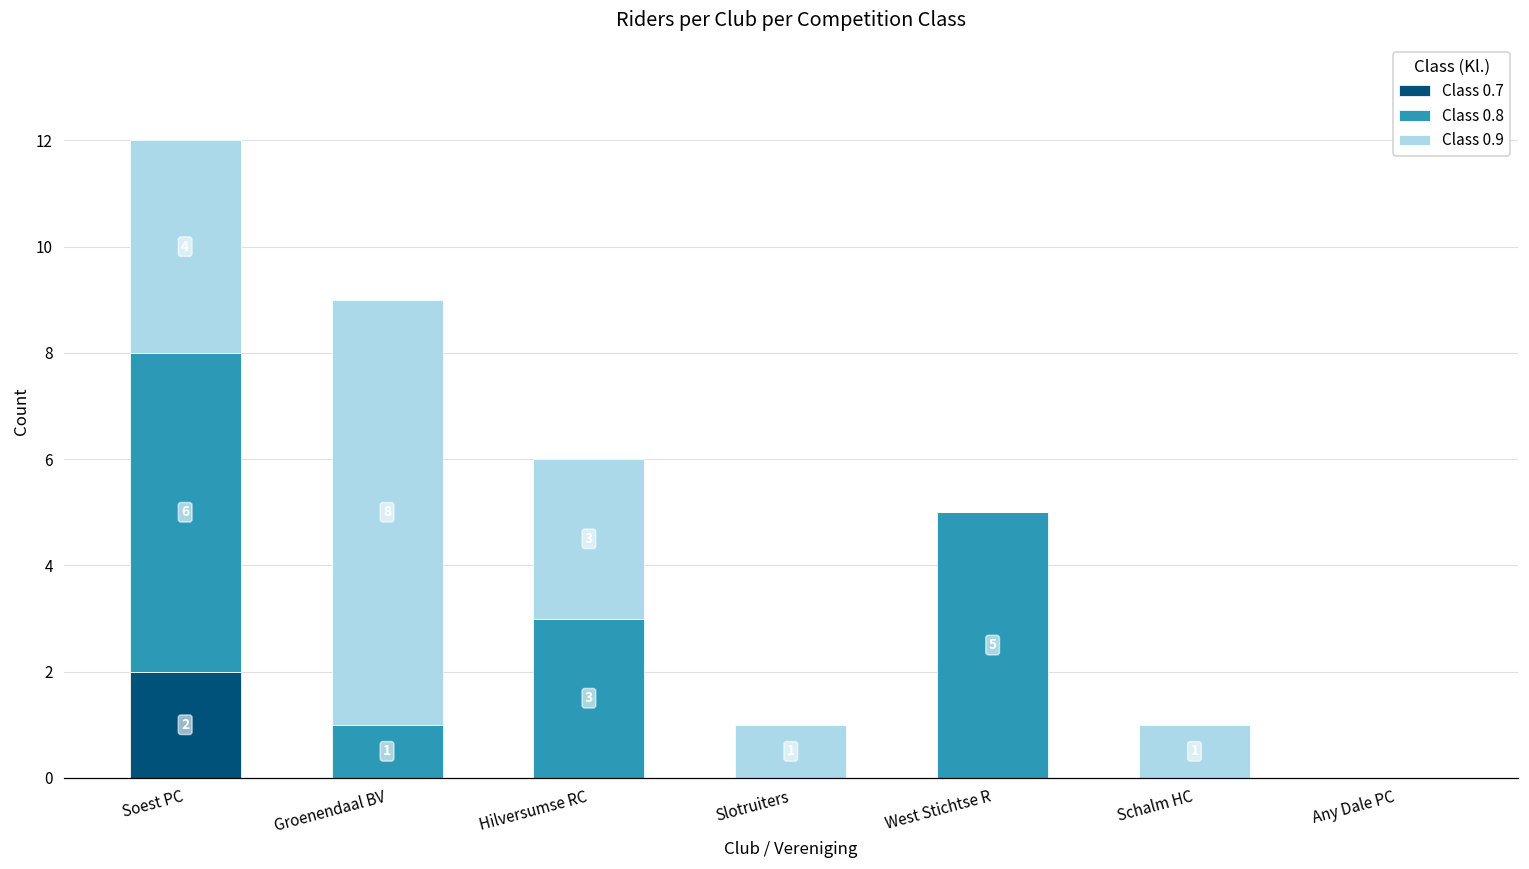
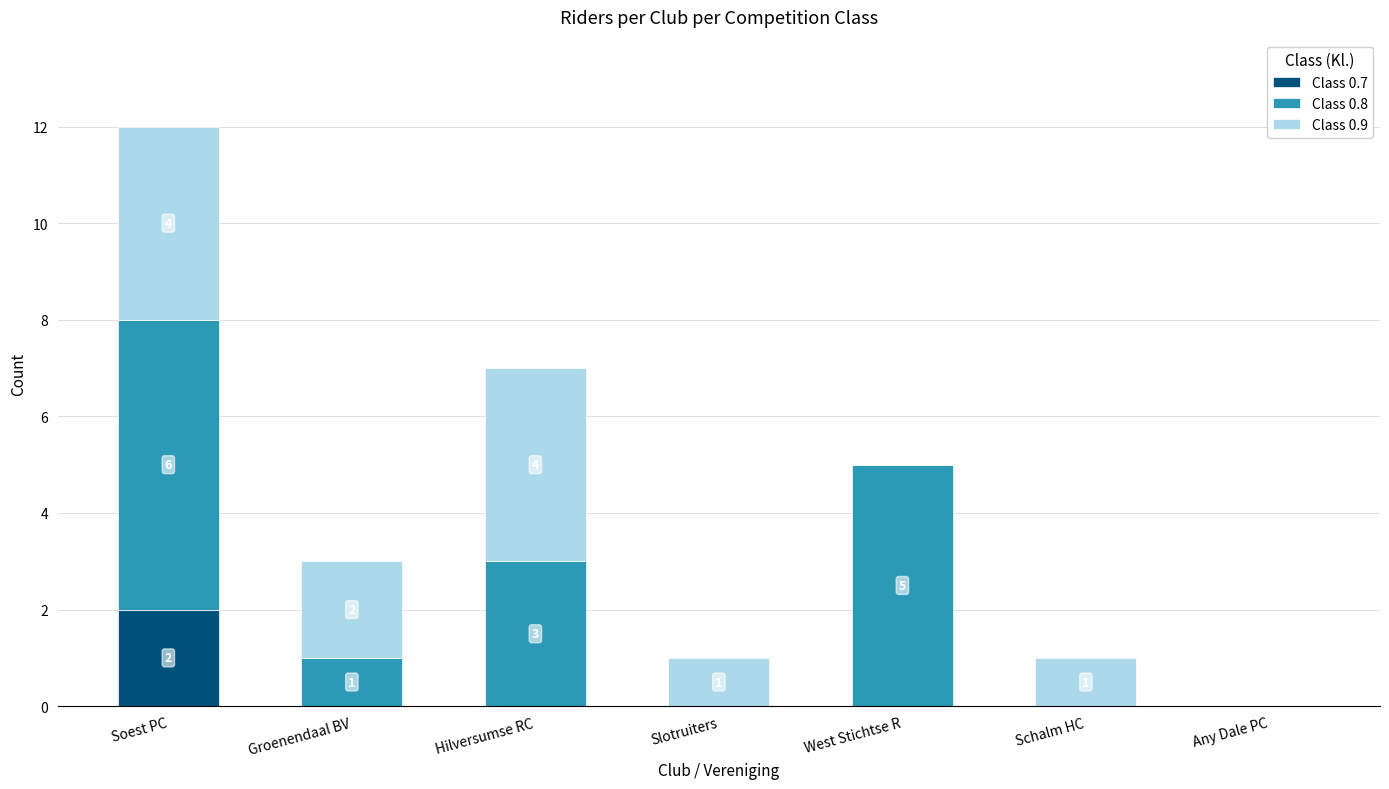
  {
    "Class 0.7": {
      "Groenendaal BV": 0,
      "Hilversumse RC": 0,
      "Slotruiters": 0,
      "West Stichtse R": 0,
      "Schalm HC": 0,
      "Any Dale PC": 0
    },
    "Class 0.9": {
      "Soest PC": 4,
-     "Groenendaal BV": 8,
-     "Hilversumse RC": 3,
+     "Groenendaal BV": 2,
+     "Hilversumse RC": 4,
      "Slotruiters": 1,
      "West Stichtse R": 0,
      "Schalm HC": 1,
      "Any Dale PC": 0
    }
  }
